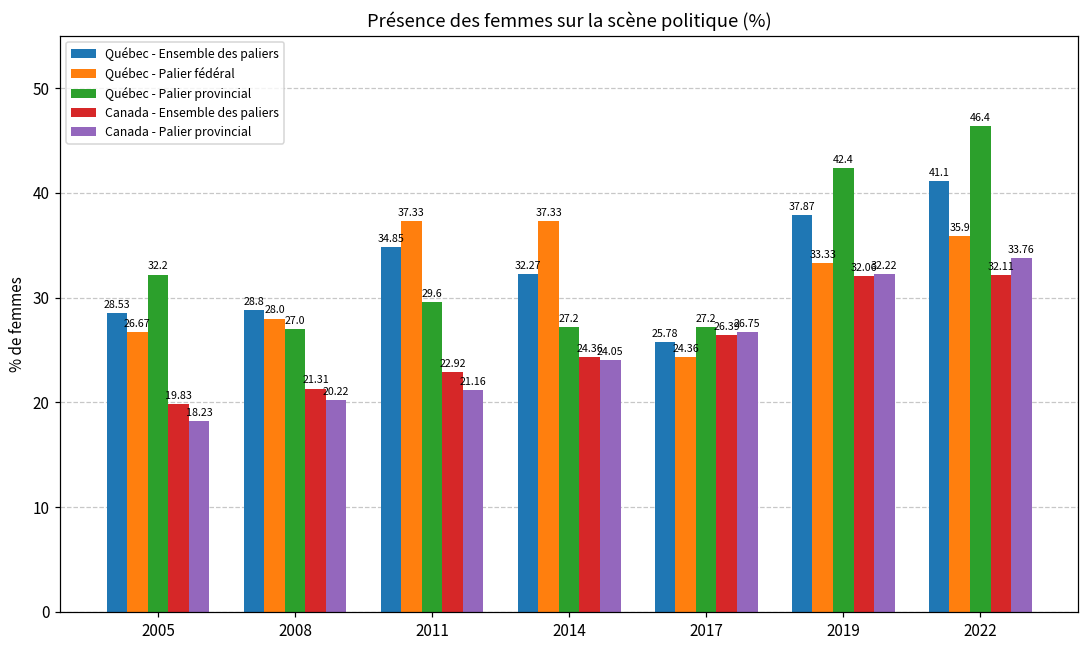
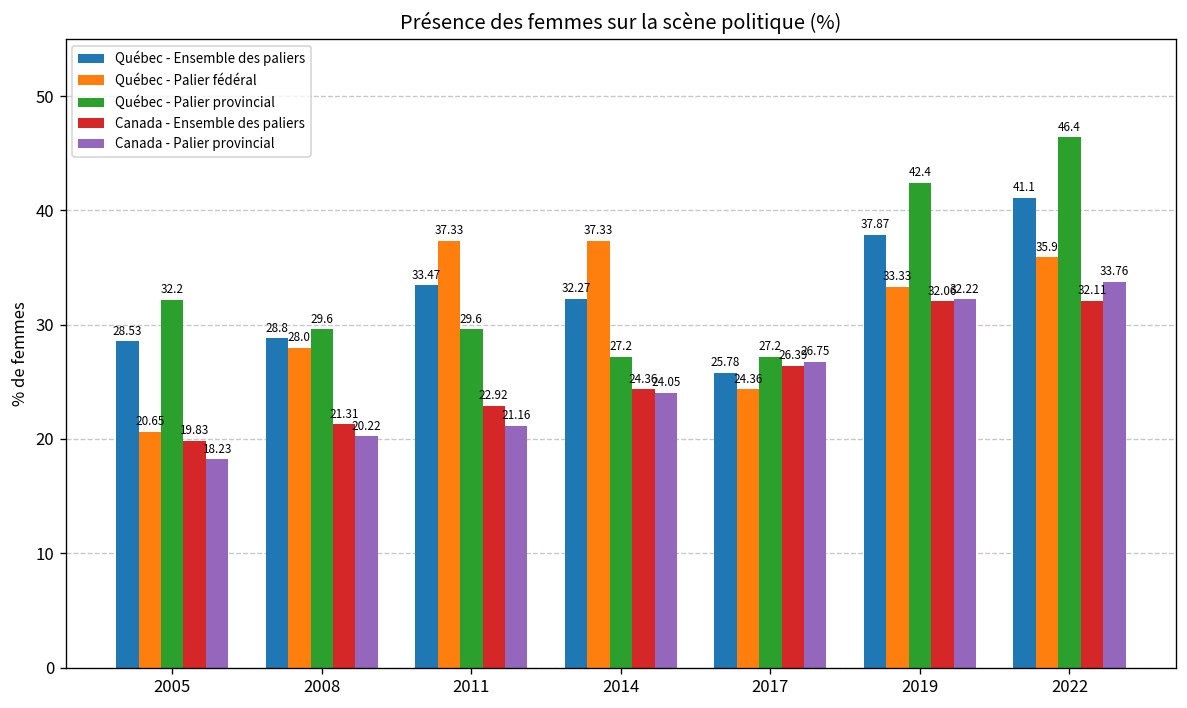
  {
    "Québec - Ensemble des paliers": {
      "2005": 28.53,
      "2008": 28.8,
-     "2011": 34.85,
+     "2011": 33.47,
      "2014": 32.27,
      "2017": 25.78,
      "2019": 37.87,
      "2022": 41.1
    },
    "Québec - Palier fédéral": {
-     "2005": 26.67,
+     "2005": 20.65,
      "2008": 28.0,
      "2011": 37.33,
      "2014": 37.33,
      "2017": 24.36,
      "2019": 33.33,
      "2022": 35.9
    },
    "Québec - Palier provincial": {
      "2005": 32.2,
-     "2008": 27.0,
+     "2008": 29.6,
      "2011": 29.6,
      "2014": 27.2,
      "2017": 27.2,
      "2019": 42.4,
      "2022": 46.4
    },
    "Canada - Ensemble des paliers": {
      "2005": 19.83,
      "2008": 21.31,
      "2011": 22.92,
      "2022": 32.11
    },
    "Canada - Palier provincial": {
      "2005": 18.23,
      "2008": 20.22,
      "2011": 21.16,
      "2022": 33.76
    }
  }
